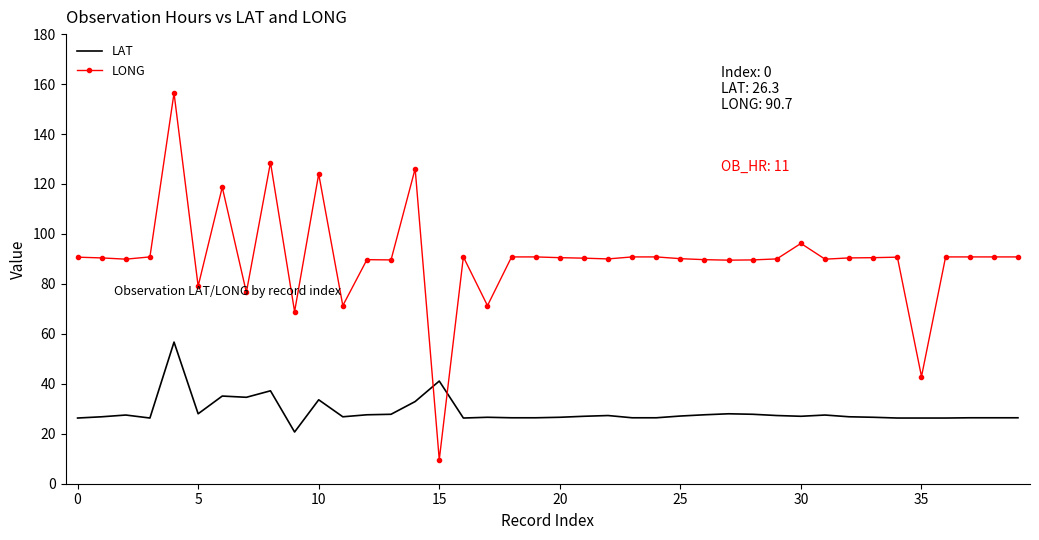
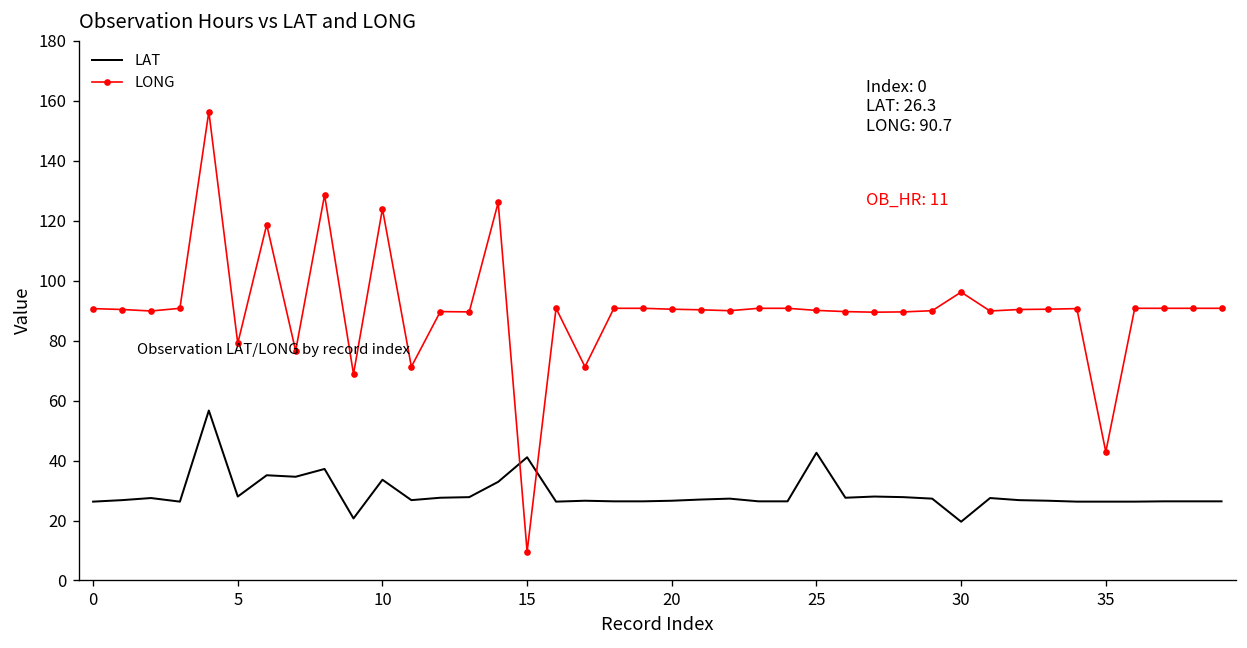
  {
    "LAT": {
      "0": 26,
      "5": 28,
      "10": 34,
      "15": 41,
      "20": 27,
-     "25": 27,
-     "30": 27,
+     "25": 43,
+     "30": 20,
      "35": 26
    },
    "LONG": {
      "0": 91,
      "5": 79,
      "10": 124,
      "15": 10,
      "20": 91,
      "25": 90,
      "30": 96,
      "35": 43
    }
  }
